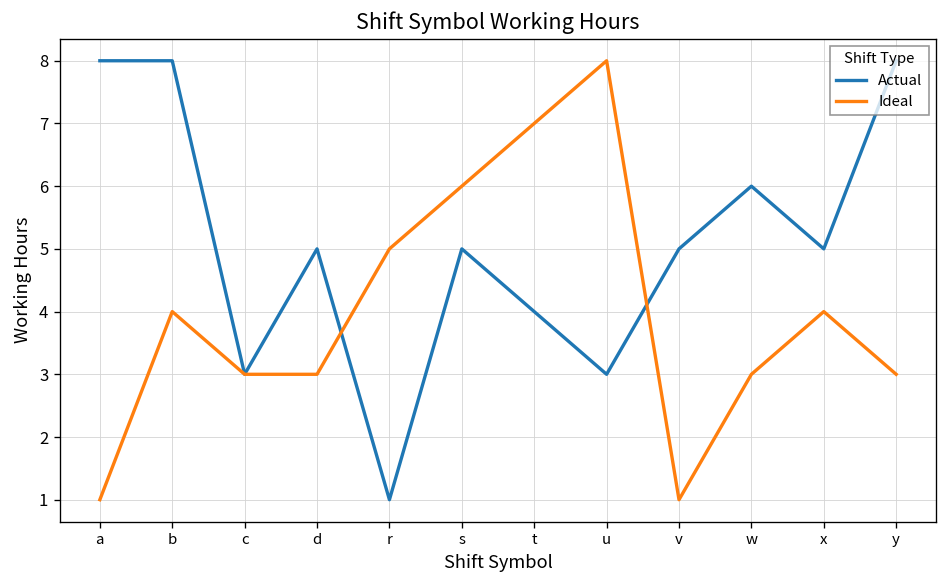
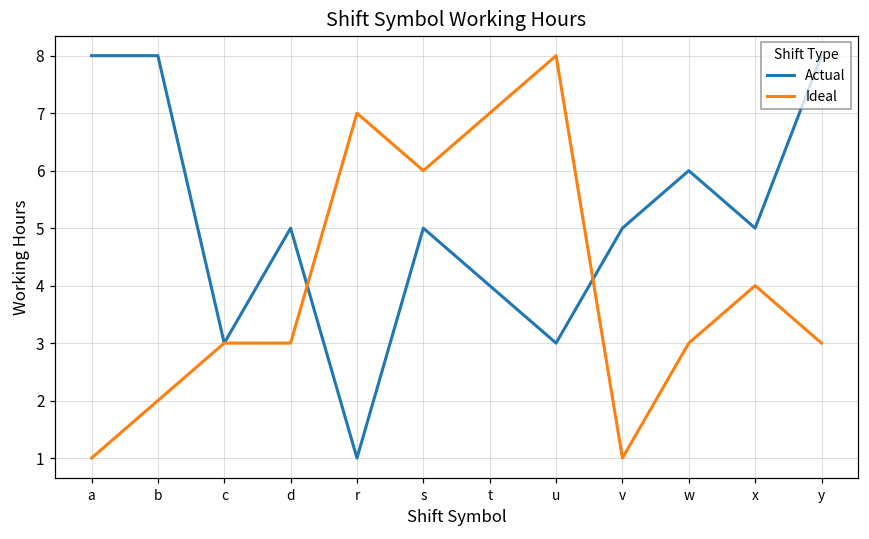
  {
    "Actual": {
      "a": 8,
      "b": 8,
      "d": 5,
      "r": 1,
      "s": 5,
      "t": 4,
      "u": 3,
      "v": 5,
      "w": 6,
      "x": 5
    },
    "Ideal": {
      "a": 1,
-     "b": 4,
+     "b": 2,
      "d": 3,
-     "r": 5,
+     "r": 7,
      "s": 6,
      "t": 7,
      "u": 8,
      "v": 1,
      "w": 3,
      "x": 4,
      "y": 3
    }
  }
